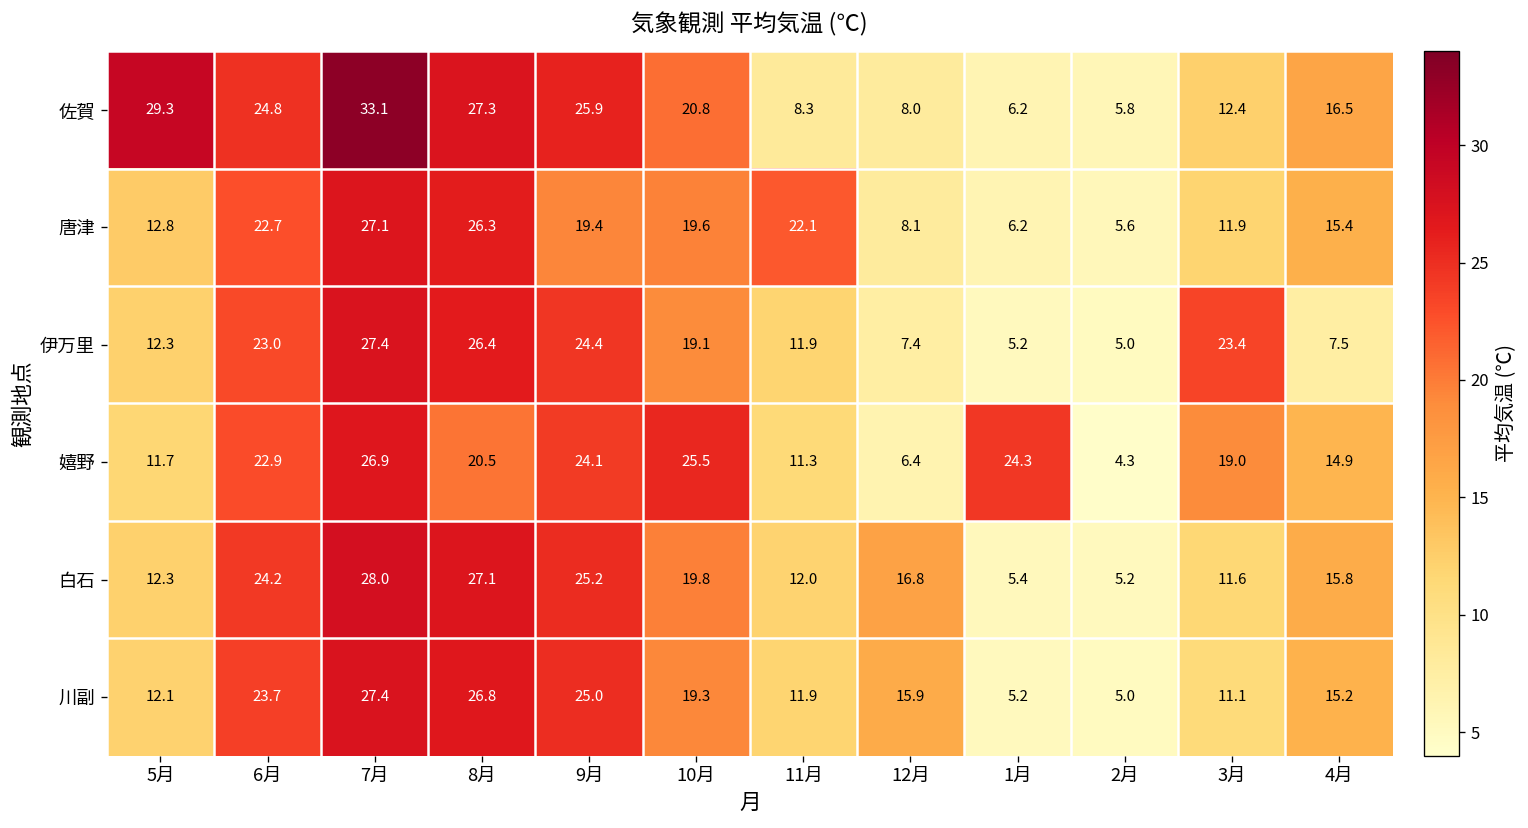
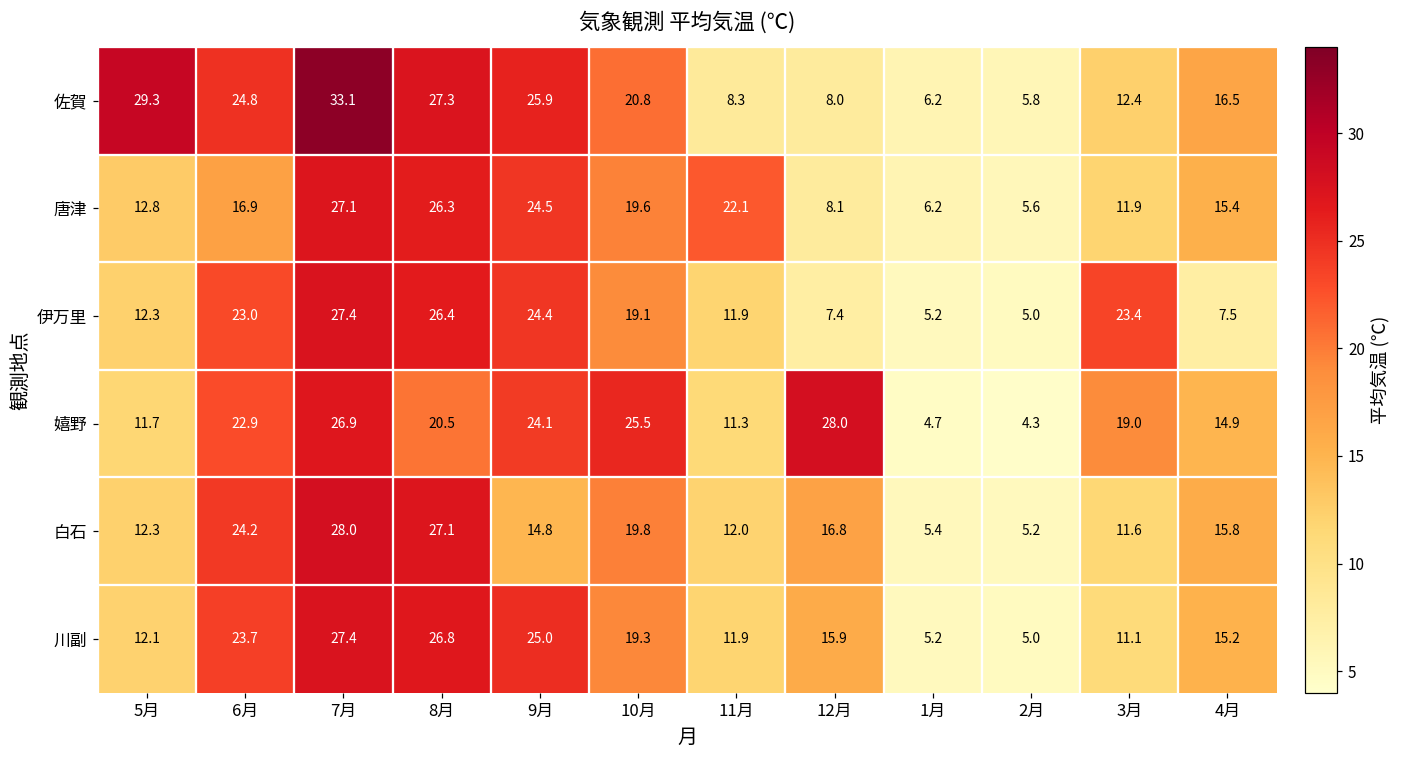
  {
    "佐賀": {
      "5月": 29.3,
      "6月": 24.8,
      "7月": 33.1,
      "8月": 27.3,
      "9月": 25.9,
      "10月": 20.8,
      "11月": 8.3,
      "12月": 8.0,
      "1月": 6.2,
      "2月": 5.8,
      "3月": 12.4,
      "4月": 16.5
    },
    "唐津": {
      "5月": 12.8,
-     "6月": 22.7,
+     "6月": 16.9,
      "7月": 27.1,
      "8月": 26.3,
-     "9月": 19.4,
+     "9月": 24.5,
      "10月": 19.6,
      "11月": 22.1,
      "12月": 8.1,
      "1月": 6.2,
      "2月": 5.6,
      "3月": 11.9,
      "4月": 15.4
    },
    "伊万里": {
      "5月": 12.3,
      "6月": 23.0,
      "7月": 27.4,
      "8月": 26.4,
      "9月": 24.4,
      "10月": 19.1,
      "11月": 11.9,
      "12月": 7.4,
      "1月": 5.2,
      "2月": 5.0,
      "3月": 23.4,
      "4月": 7.5
    },
    "嬉野": {
      "5月": 11.7,
      "6月": 22.9,
      "7月": 26.9,
      "8月": 20.5,
      "9月": 24.1,
      "10月": 25.5,
      "11月": 11.3,
-     "12月": 6.4,
-     "1月": 24.3,
+     "12月": 28.0,
+     "1月": 4.7,
      "2月": 4.3,
      "3月": 19.0,
      "4月": 14.9
    },
    "白石": {
      "5月": 12.3,
      "6月": 24.2,
      "7月": 28.0,
      "8月": 27.1,
-     "9月": 25.2,
+     "9月": 14.8,
      "10月": 19.8,
      "11月": 12.0,
      "12月": 16.8,
      "1月": 5.4,
      "2月": 5.2,
      "3月": 11.6,
      "4月": 15.8
    },
    "川副": {
      "5月": 12.1,
      "6月": 23.7,
      "7月": 27.4,
      "8月": 26.8,
      "9月": 25.0,
      "10月": 19.3,
      "11月": 11.9,
      "12月": 15.9,
      "1月": 5.2,
      "2月": 5.0,
      "3月": 11.1,
      "4月": 15.2
    }
  }
